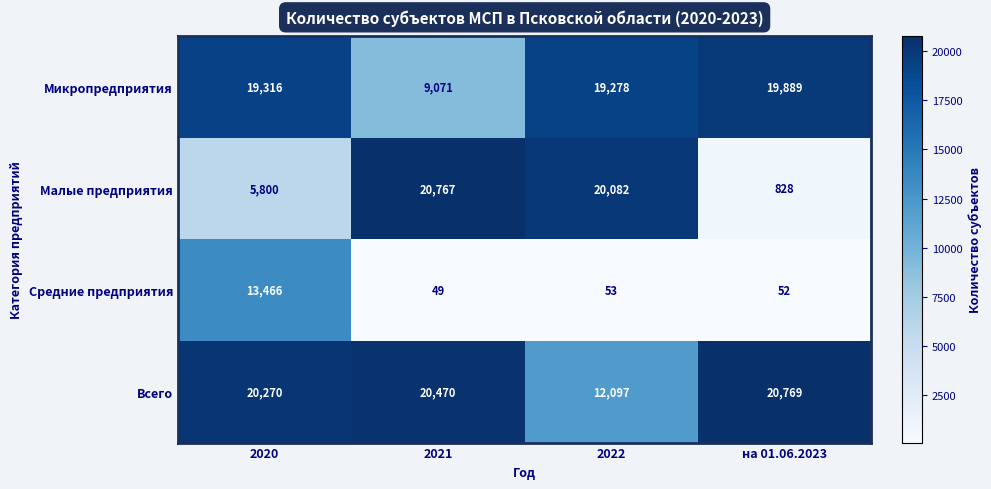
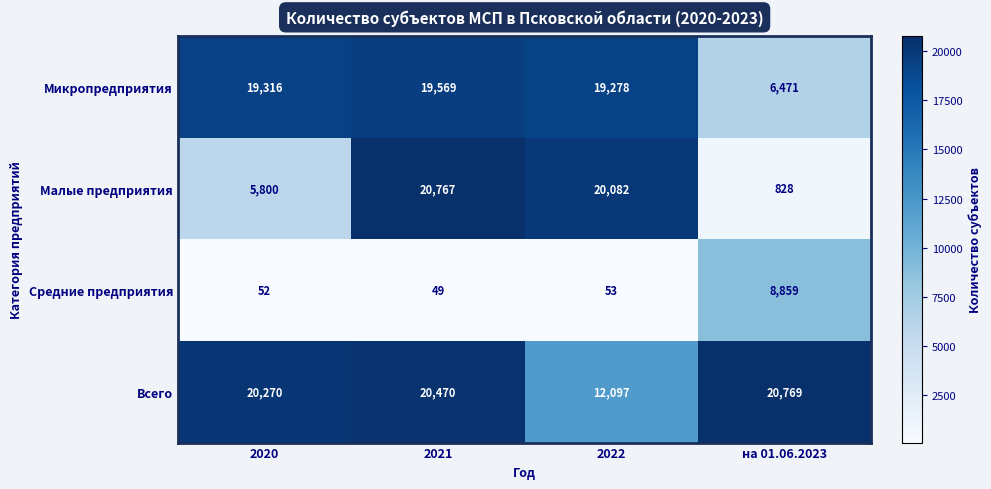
  {
    "Микропредприятия": {
      "2020": "19,316",
-     "2021": "9,071",
+     "2021": "19,569",
      "2022": "19,278",
-     "на 01.06.2023": "19,889"
+     "на 01.06.2023": "6,471"
    },
    "Малые предприятия": {
      "2020": "5,800",
      "2021": "20,767",
      "2022": "20,082",
      "на 01.06.2023": "828"
    },
    "Средние предприятия": {
-     "2020": "13,466",
+     "2020": "52",
      "2021": "49",
      "2022": "53",
-     "на 01.06.2023": "52"
+     "на 01.06.2023": "8,859"
    },
    "Всего": {
      "2020": "20,270",
      "2021": "20,470",
      "2022": "12,097",
      "на 01.06.2023": "20,769"
    }
  }
